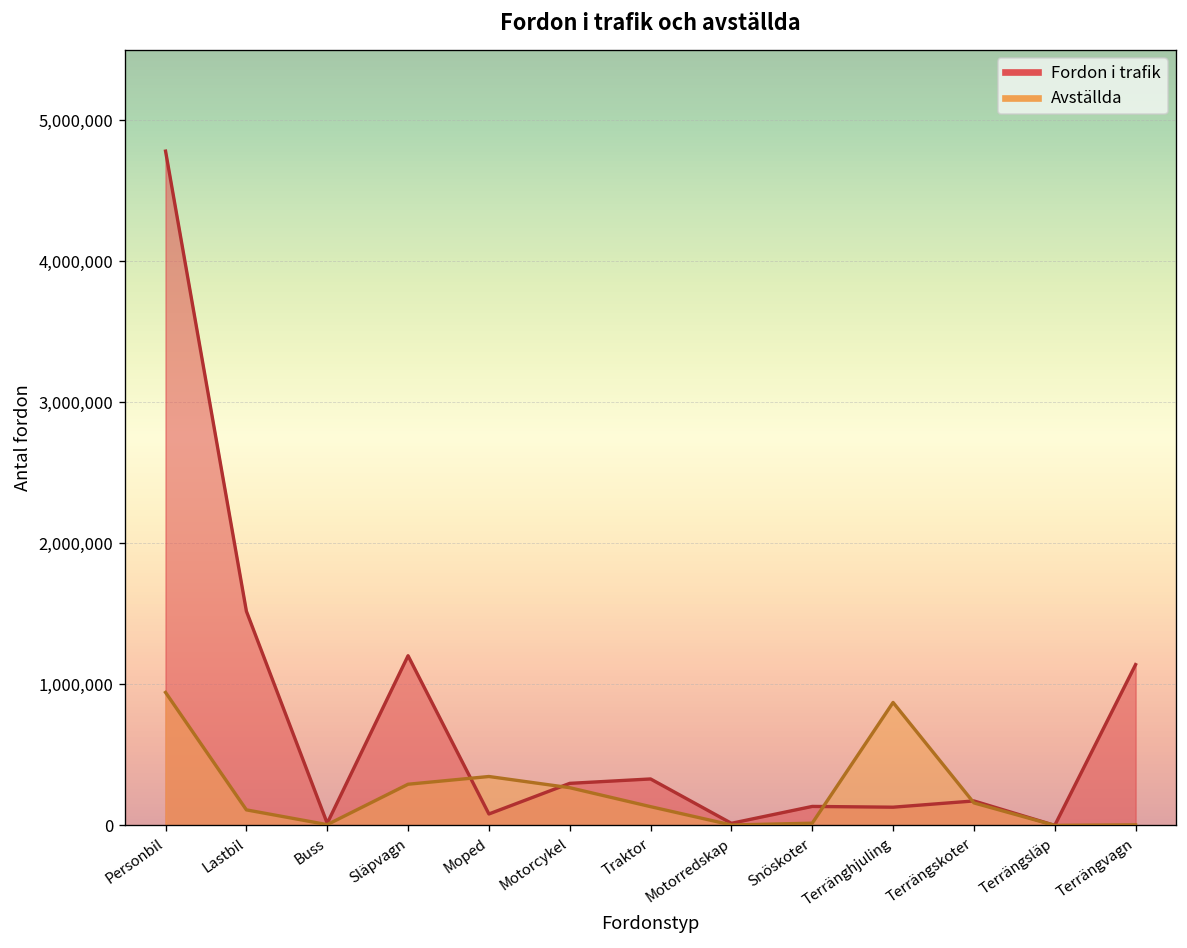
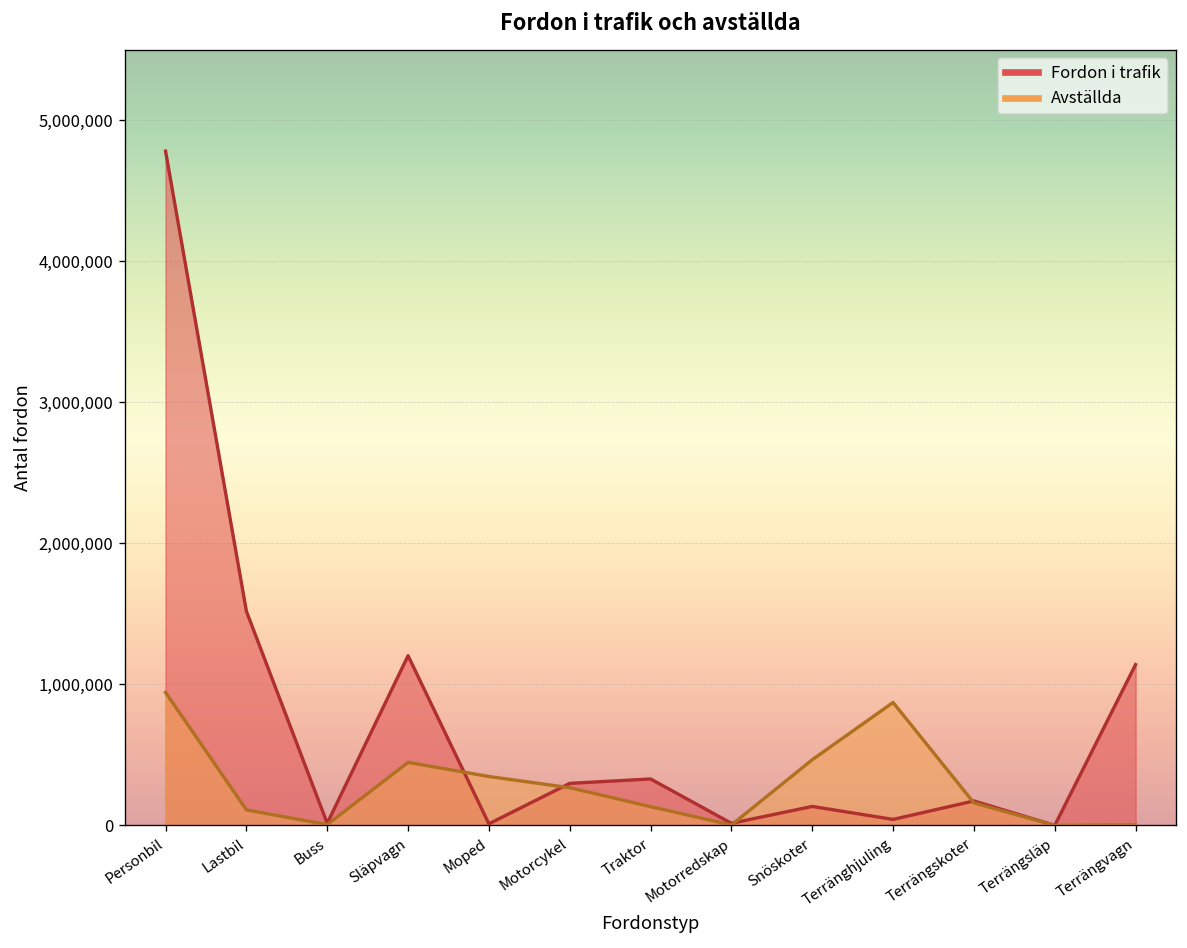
  {
    "Fordon i trafik": {
      "Personbil": "4,780,000",
      "Lastbil": "1,520,000",
      "Släpvagn": "1,200,000",
-     "Moped": "80,000",
+     "Moped": "10,000",
      "Motorcykel": "300,000",
      "Traktor": "330,000",
      "Snöskoter": "130,000",
-     "Terränghjuling": "130,000",
+     "Terränghjuling": "40,000",
      "Terrängvagn": "1,140,000"
    },
    "Avställda": {
      "Personbil": "940,000",
      "Lastbil": "110,000",
-     "Släpvagn": "290,000",
+     "Släpvagn": "450,000",
      "Moped": "350,000",
      "Motorcykel": "270,000",
      "Traktor": "130,000",
-     "Snöskoter": "20,000",
+     "Snöskoter": "470,000",
      "Terränghjuling": "870,000",
      "Terrängvagn": "0"
    }
  }
